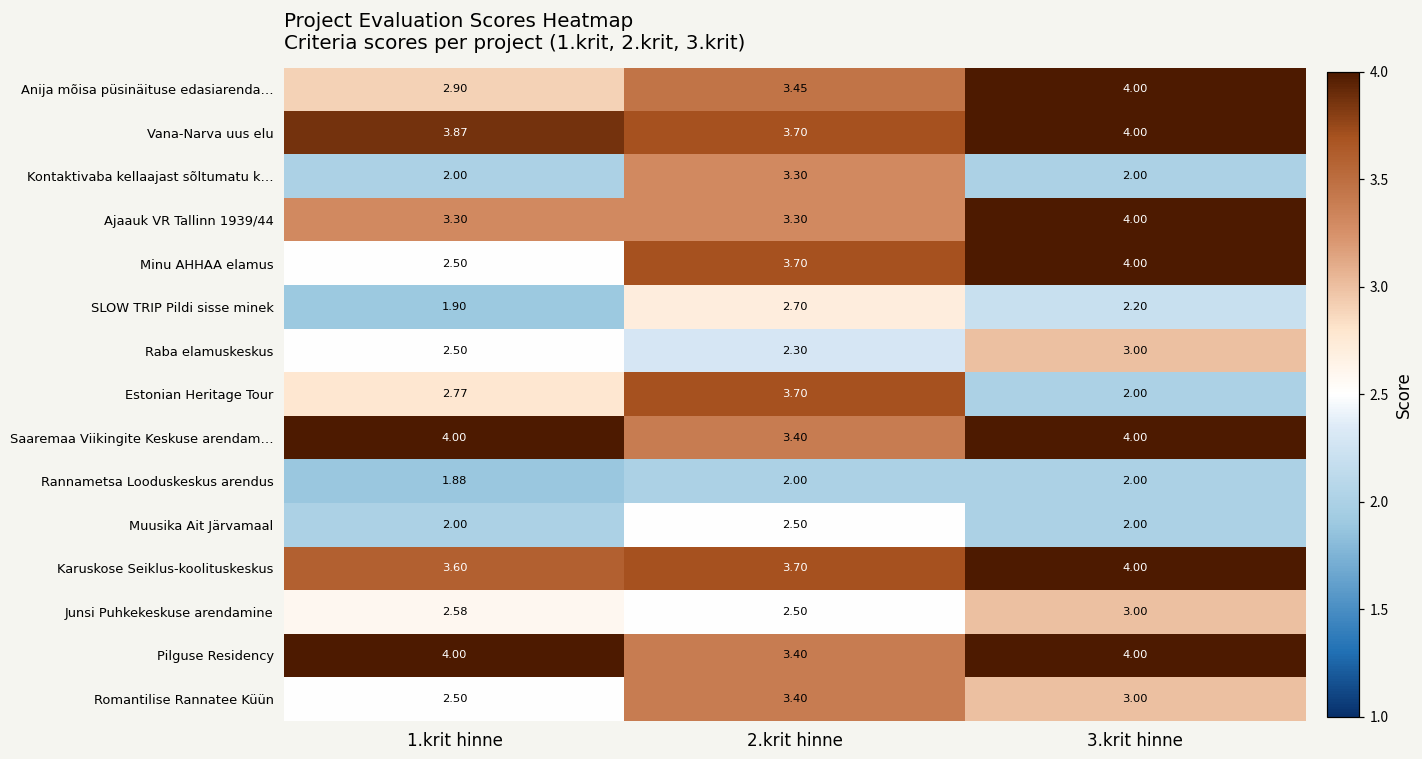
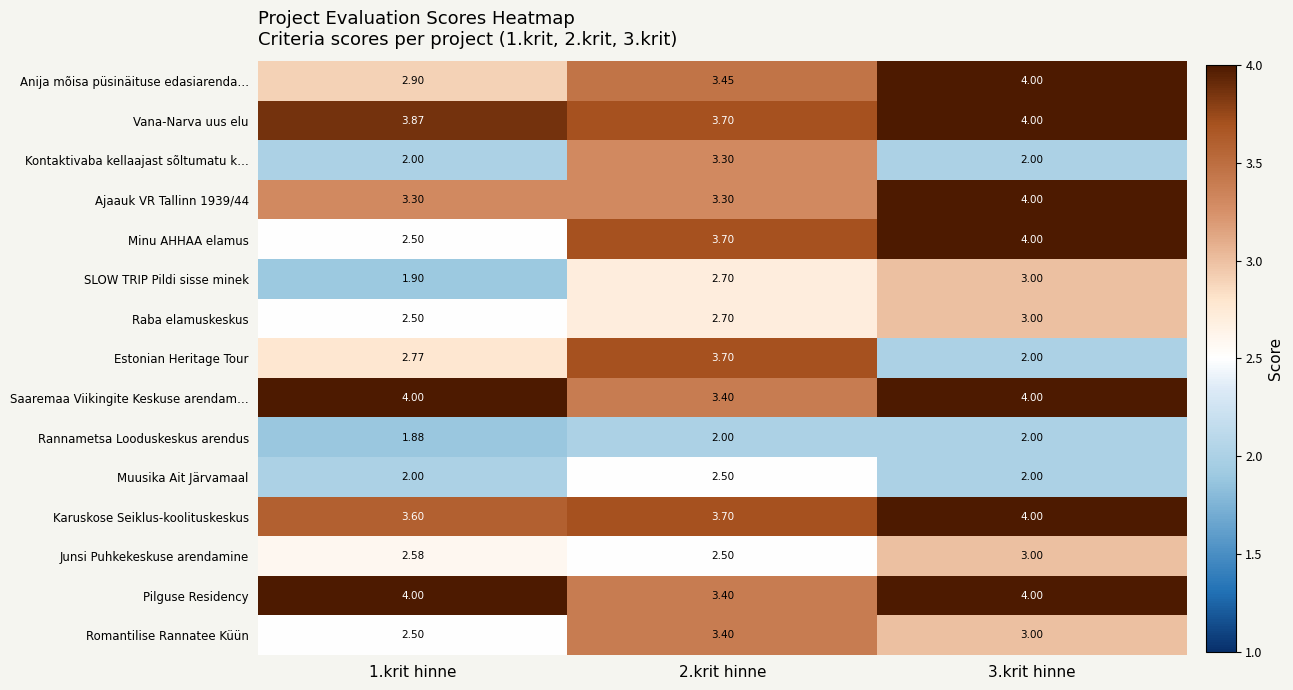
  {
    "Anija mõisa püsinäituse edasiarenda…": {
      "1.krit hinne": 2.90,
      "2.krit hinne": 3.45,
      "3.krit hinne": 4.00
    },
    "Vana-Narva uus elu": {
      "1.krit hinne": 3.87,
      "2.krit hinne": 3.70,
      "3.krit hinne": 4.00
    },
    "Kontaktivaba kellaajast sõltumatu k…": {
      "1.krit hinne": 2.00,
      "2.krit hinne": 3.30,
      "3.krit hinne": 2.00
    },
    "Ajaauk VR Tallinn 1939/44": {
      "1.krit hinne": 3.30,
      "2.krit hinne": 3.30,
      "3.krit hinne": 4.00
    },
    "Minu AHHAA elamus": {
      "1.krit hinne": 2.50,
      "2.krit hinne": 3.70,
      "3.krit hinne": 4.00
    },
    "SLOW TRIP Pildi sisse minek": {
      "1.krit hinne": 1.90,
      "2.krit hinne": 2.70,
-     "3.krit hinne": 2.20
+     "3.krit hinne": 3.00
    },
    "Raba elamuskeskus": {
      "1.krit hinne": 2.50,
-     "2.krit hinne": 2.30,
+     "2.krit hinne": 2.70,
      "3.krit hinne": 3.00
    },
    "Estonian Heritage Tour": {
      "1.krit hinne": 2.77,
      "2.krit hinne": 3.70,
      "3.krit hinne": 2.00
    },
    "Saaremaa Viikingite Keskuse arendam…": {
      "1.krit hinne": 4.00,
      "2.krit hinne": 3.40,
      "3.krit hinne": 4.00
    },
    "Rannametsa Looduskeskus arendus": {
      "1.krit hinne": 1.88,
      "2.krit hinne": 2.00,
      "3.krit hinne": 2.00
    },
    "Muusika Ait Järvamaal": {
      "1.krit hinne": 2.00,
      "2.krit hinne": 2.50,
      "3.krit hinne": 2.00
    },
    "Karuskose Seiklus-koolituskeskus": {
      "1.krit hinne": 3.60,
      "2.krit hinne": 3.70,
      "3.krit hinne": 4.00
    },
    "Junsi Puhkekeskuse arendamine": {
      "1.krit hinne": 2.58,
      "2.krit hinne": 2.50,
      "3.krit hinne": 3.00
    },
    "Pilguse Residency": {
      "1.krit hinne": 4.00,
      "2.krit hinne": 3.40,
      "3.krit hinne": 4.00
    },
    "Romantilise Rannatee Küün": {
      "1.krit hinne": 2.50,
      "2.krit hinne": 3.40,
      "3.krit hinne": 3.00
    }
  }
